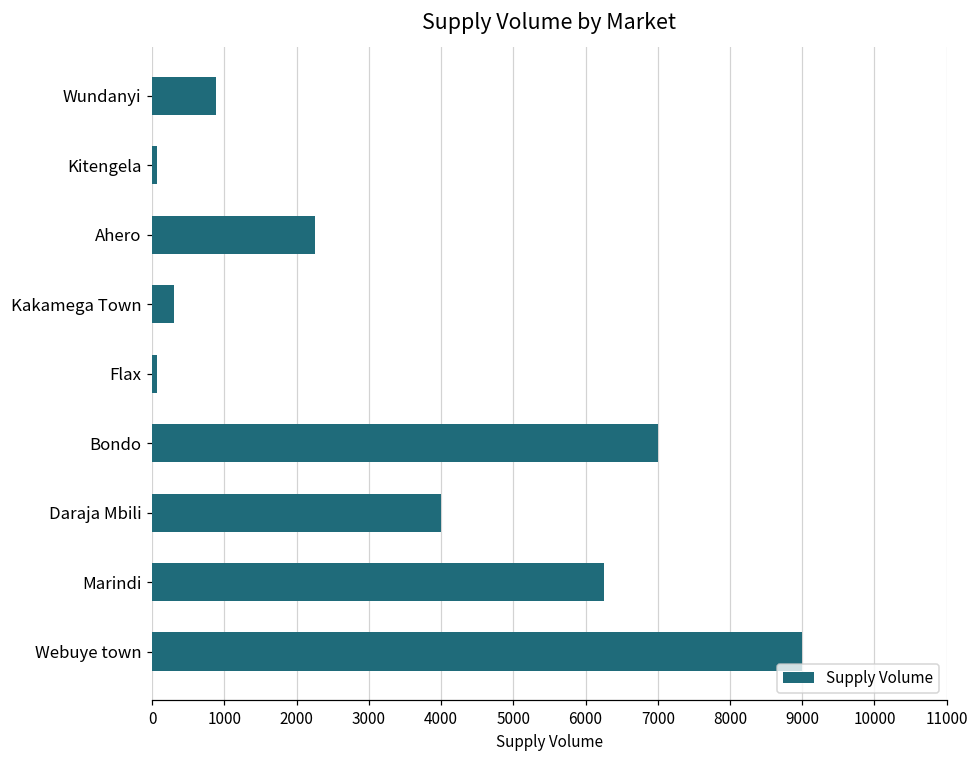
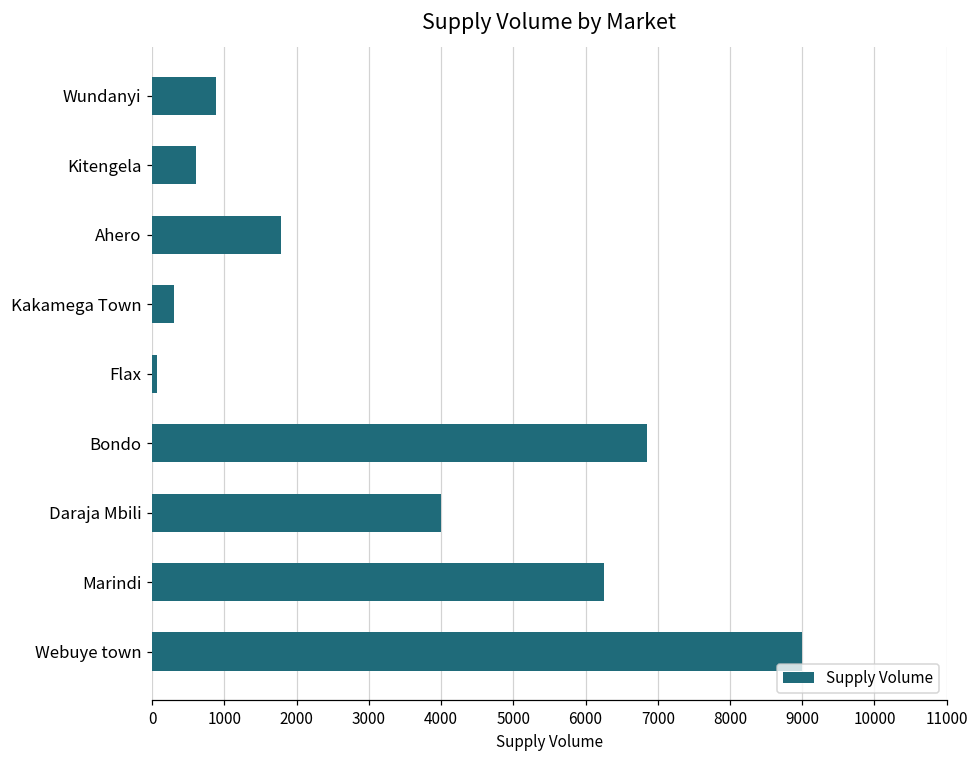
  {
    "Wundanyi": 900,
-   "Kitengela": 100,
-   "Ahero": 2300,
+   "Kitengela": 600,
+   "Ahero": 1800,
    "Kakamega Town": 300,
    "Flax": 100,
-   "Bondo": 7000,
+   "Bondo": 6800,
    "Daraja Mbili": 4000,
    "Marindi": 6300,
    "Webuye town": 9000
  }
